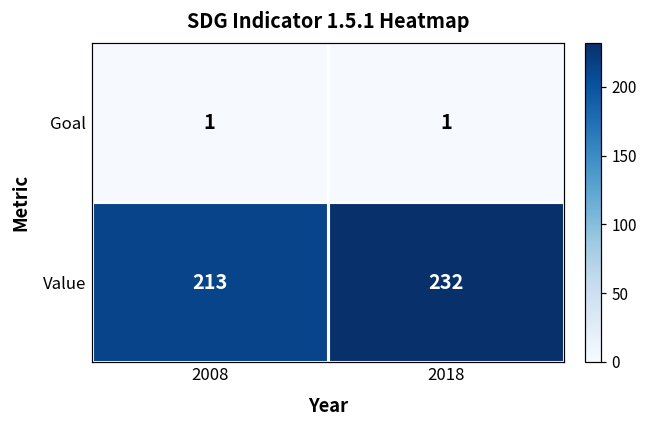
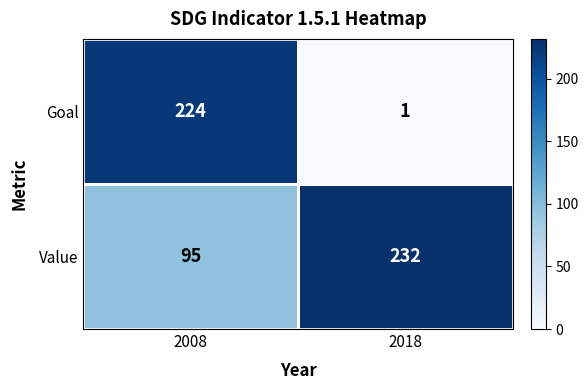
  {
    "Goal": {
-     "2008": 1,
+     "2008": 224,
      "2018": 1
    },
    "Value": {
-     "2008": 213,
+     "2008": 95,
      "2018": 232
    }
  }
